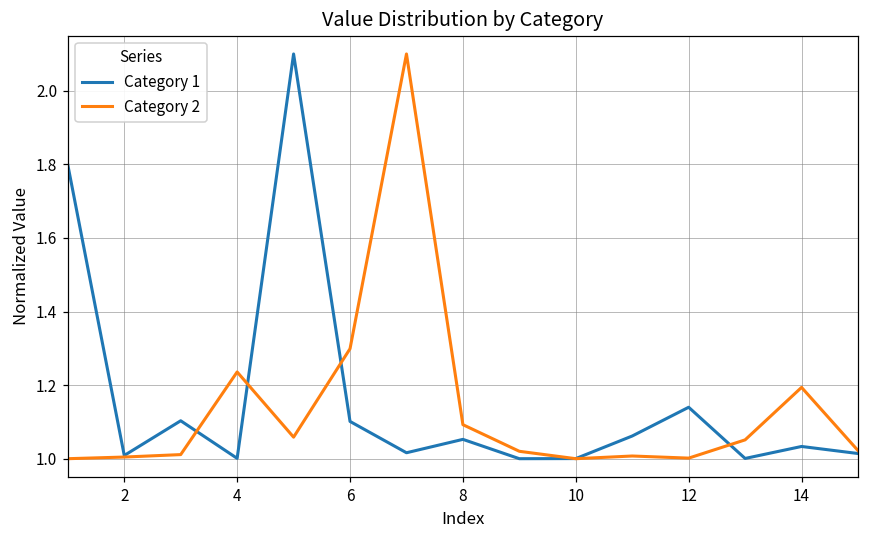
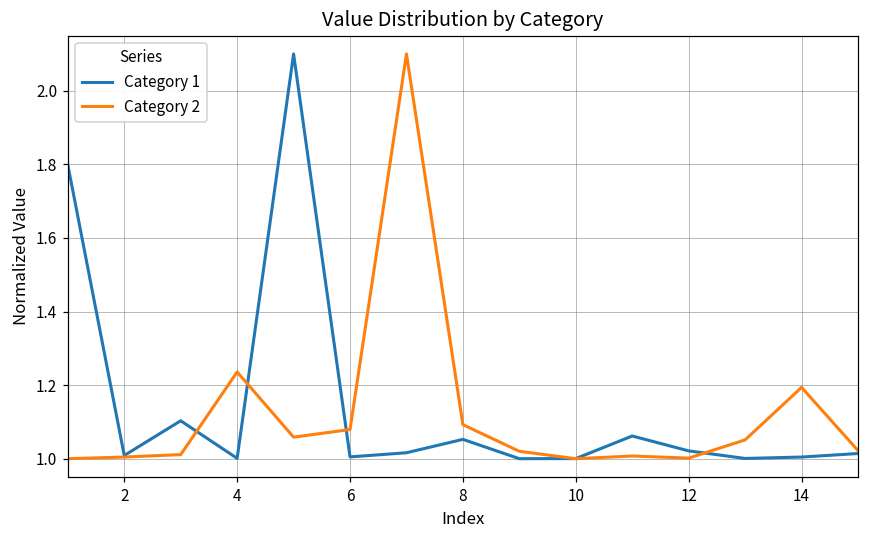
  {
    "Category 1": {
      "4": 1.00,
-     "6": 1.10,
+     "6": 1.00,
      "8": 1.05,
-     "12": 1.14,
-     "14": 1.03
+     "12": 1.02,
+     "14": 1.00
    },
    "Category 2": {
      "4": 1.24,
-     "6": 1.30,
+     "6": 1.08,
      "8": 1.09,
      "12": 1.00,
      "14": 1.19
    }
  }
